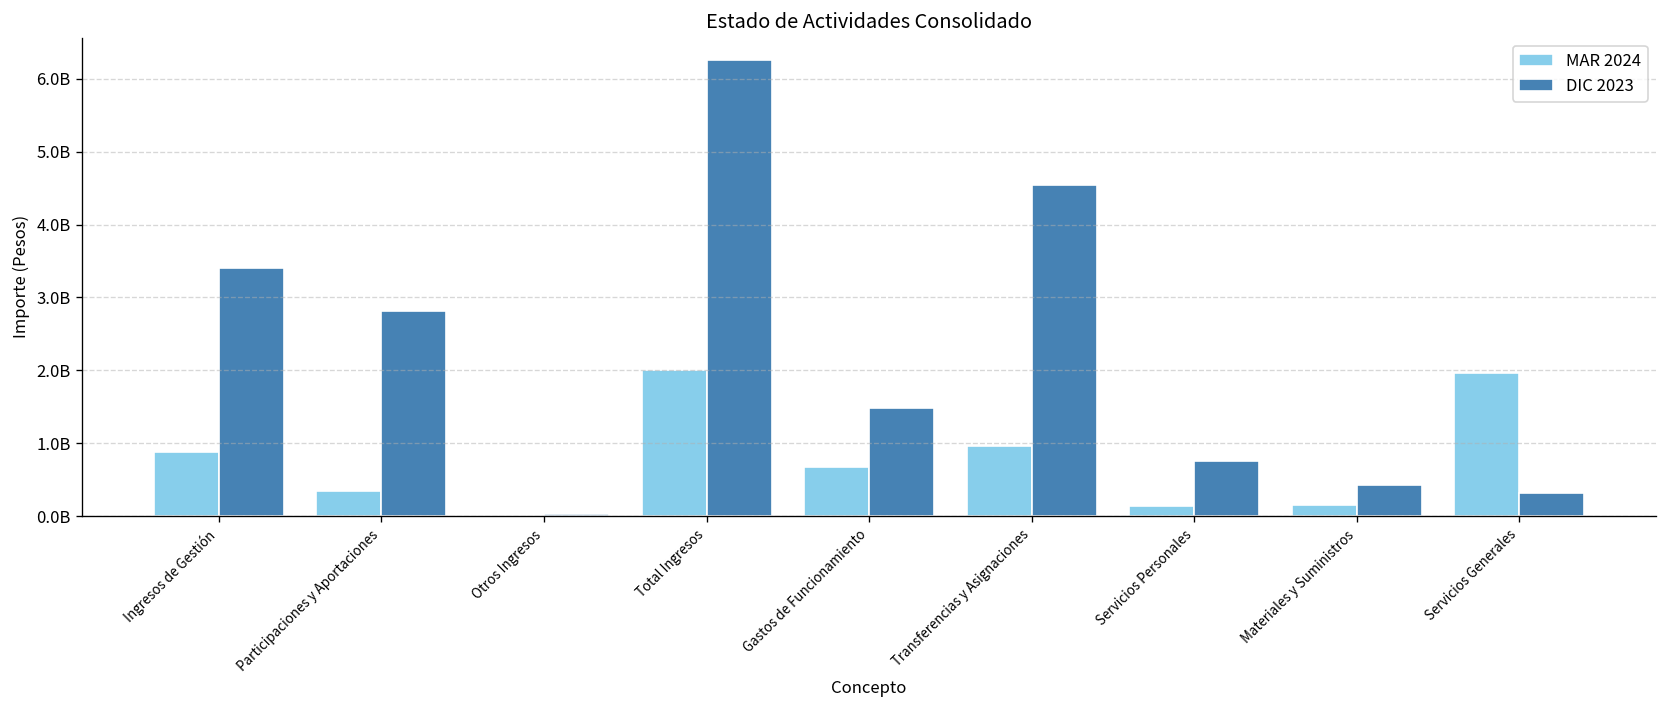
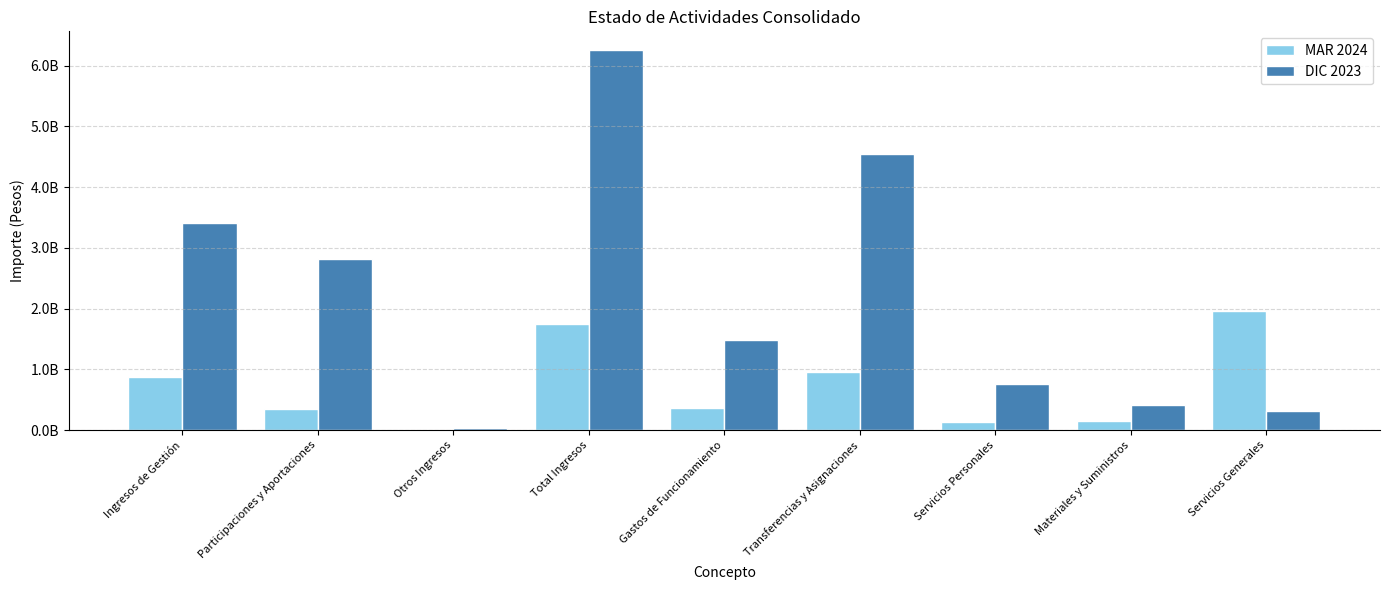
  {
    "MAR 2024": {
      "Ingresos de Gestión": 900000000,
      "Participaciones y Aportaciones": 300000000,
-     "Total Ingresos": 2000000000,
-     "Gastos de Funcionamiento": 700000000,
+     "Total Ingresos": 1700000000,
+     "Gastos de Funcionamiento": 400000000,
      "Transferencias y Asignaciones": 1000000000,
      "Servicios Personales": 100000000,
      "Materiales y Suministros": 100000000,
      "Servicios Generales": 2000000000
    },
    "DIC 2023": {
      "Ingresos de Gestión": 3400000000,
      "Participaciones y Aportaciones": 2800000000,
      "Total Ingresos": 6300000000,
      "Gastos de Funcionamiento": 1500000000,
      "Transferencias y Asignaciones": 4500000000,
      "Servicios Personales": 800000000,
      "Materiales y Suministros": 400000000,
      "Servicios Generales": 300000000
    }
  }
